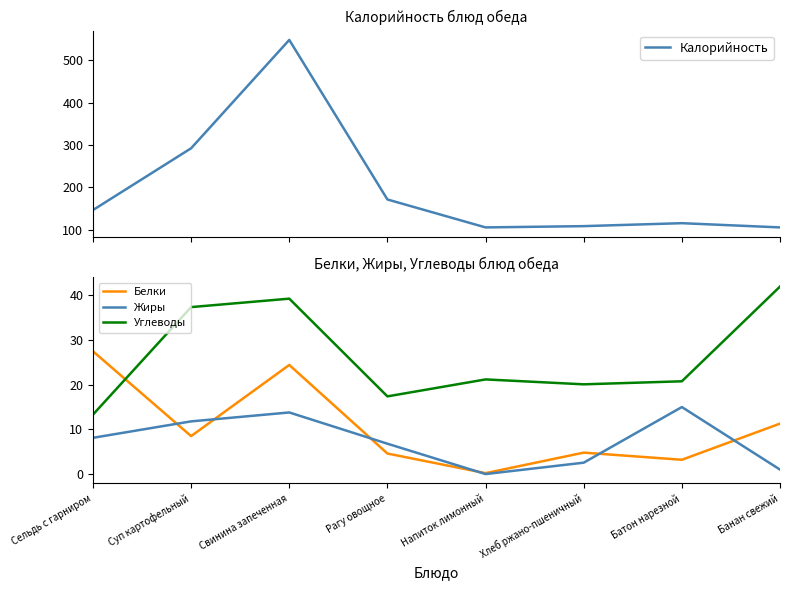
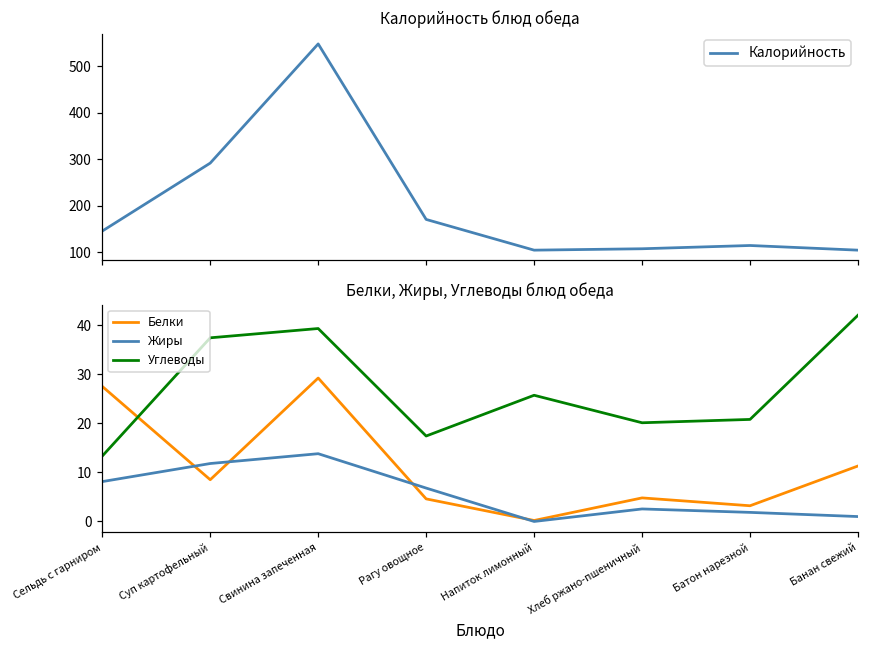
  {
    "Белки, Жиры, Углеводы блюд обеда": {
      "Белки": {
        "Сельдь с гарниром": 28,
        "Суп картофельный": 9,
-       "Свинина запеченная": 24,
+       "Свинина запеченная": 29,
        "Рагу овощное": 5,
        "Хлеб ржано-пшеничный": 5,
        "Батон нарезной": 3,
        "Банан свежий": 11
      },
      "Жиры": {
        "Сельдь с гарниром": 8,
        "Суп картофельный": 12,
        "Свинина запеченная": 14,
        "Рагу овощное": 7,
        "Хлеб ржано-пшеничный": 3,
-       "Батон нарезной": 15,
+       "Батон нарезной": 2,
        "Банан свежий": 1
      },
      "Углеводы": {
        "Сельдь с гарниром": 13,
        "Суп картофельный": 37,
        "Свинина запеченная": 39,
        "Рагу овощное": 17,
-       "Напиток лимонный": 21,
+       "Напиток лимонный": 26,
        "Хлеб ржано-пшеничный": 20,
        "Батон нарезной": 21,
        "Банан свежий": 42
      }
    }
  }
